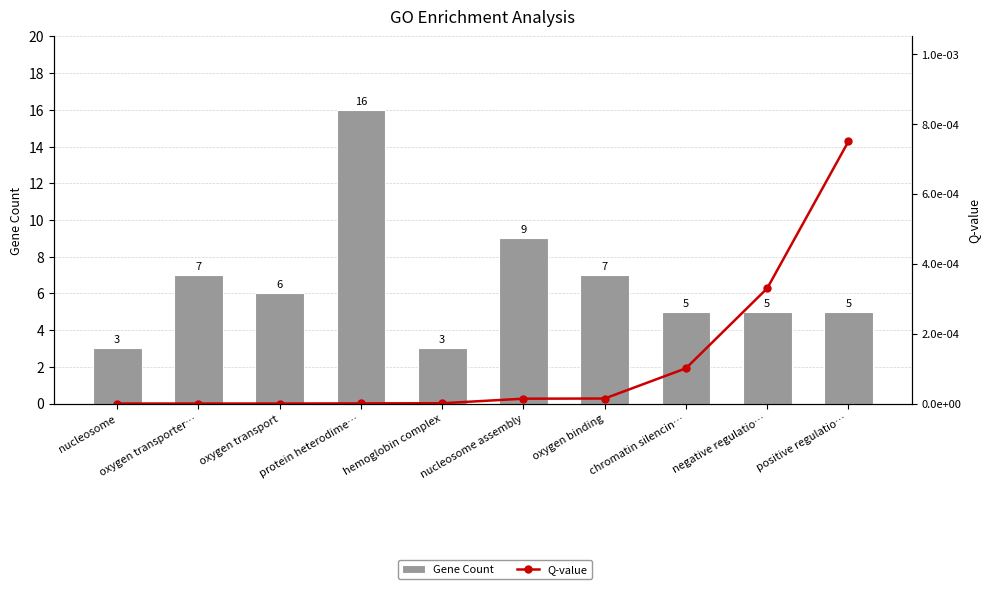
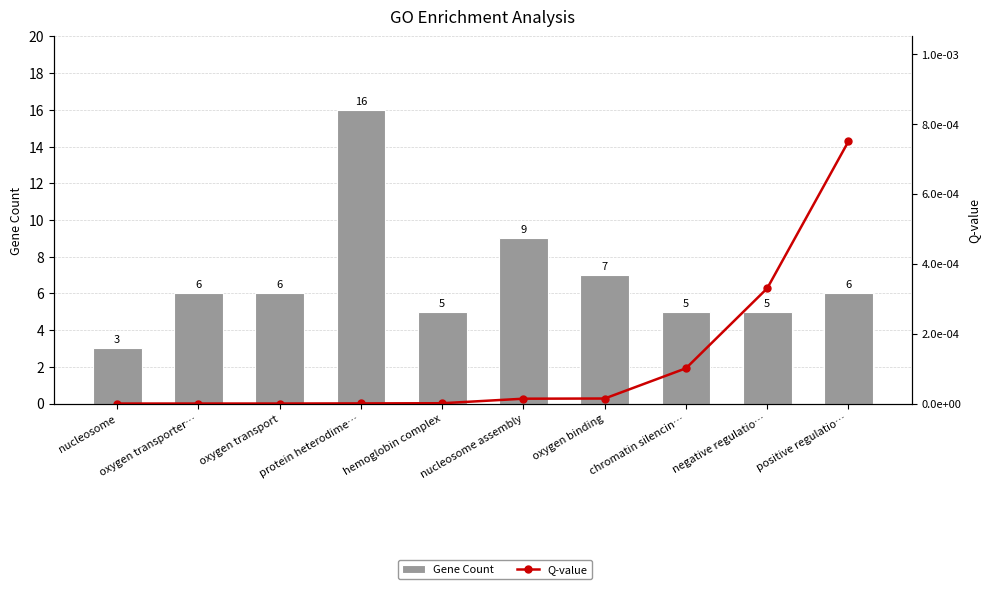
  {
    "Gene Count": {
      "nucleosome": 3,
-     "oxygen transporter…": 7,
+     "oxygen transporter…": 6,
      "oxygen transport": 6,
      "protein heterodime…": 16,
-     "hemoglobin complex": 3,
+     "hemoglobin complex": 5,
      "nucleosome assembly": 9,
      "oxygen binding": 7,
      "chromatin silencin…": 5,
      "negative regulatio…": 5,
-     "positive regulatio…": 5
+     "positive regulatio…": 6
    }
  }
